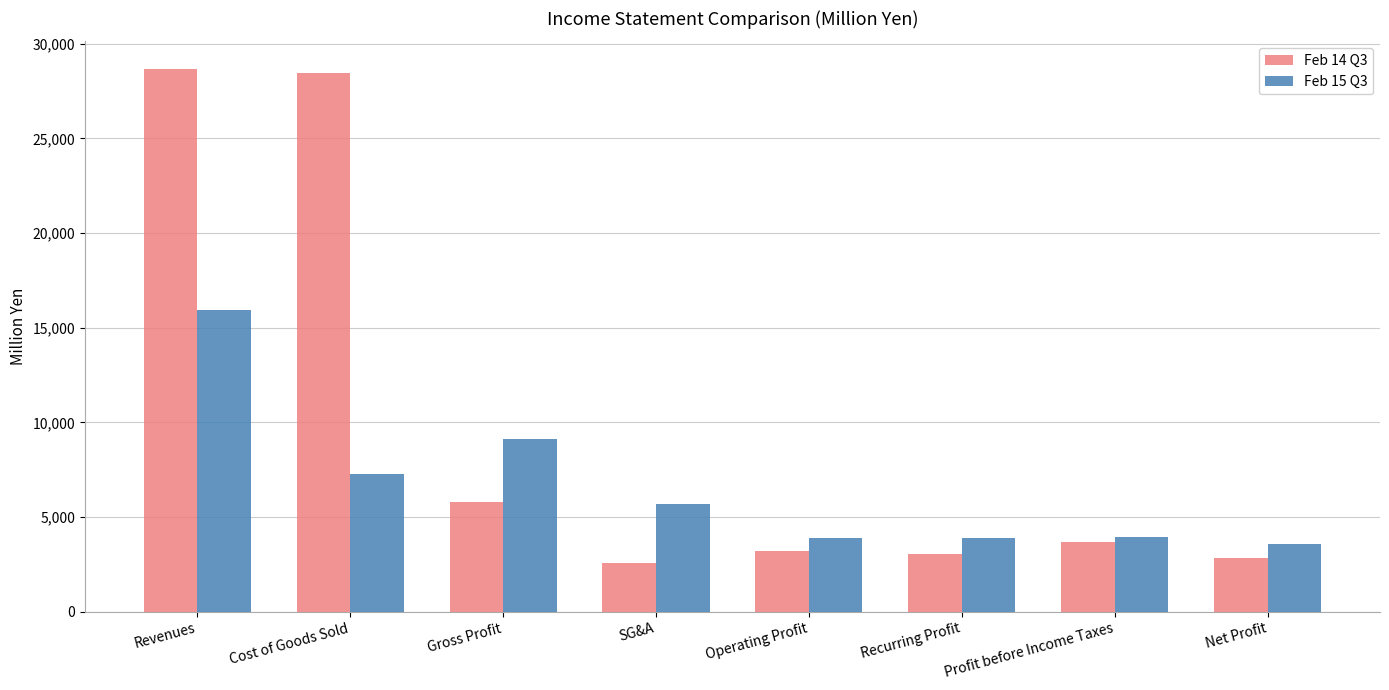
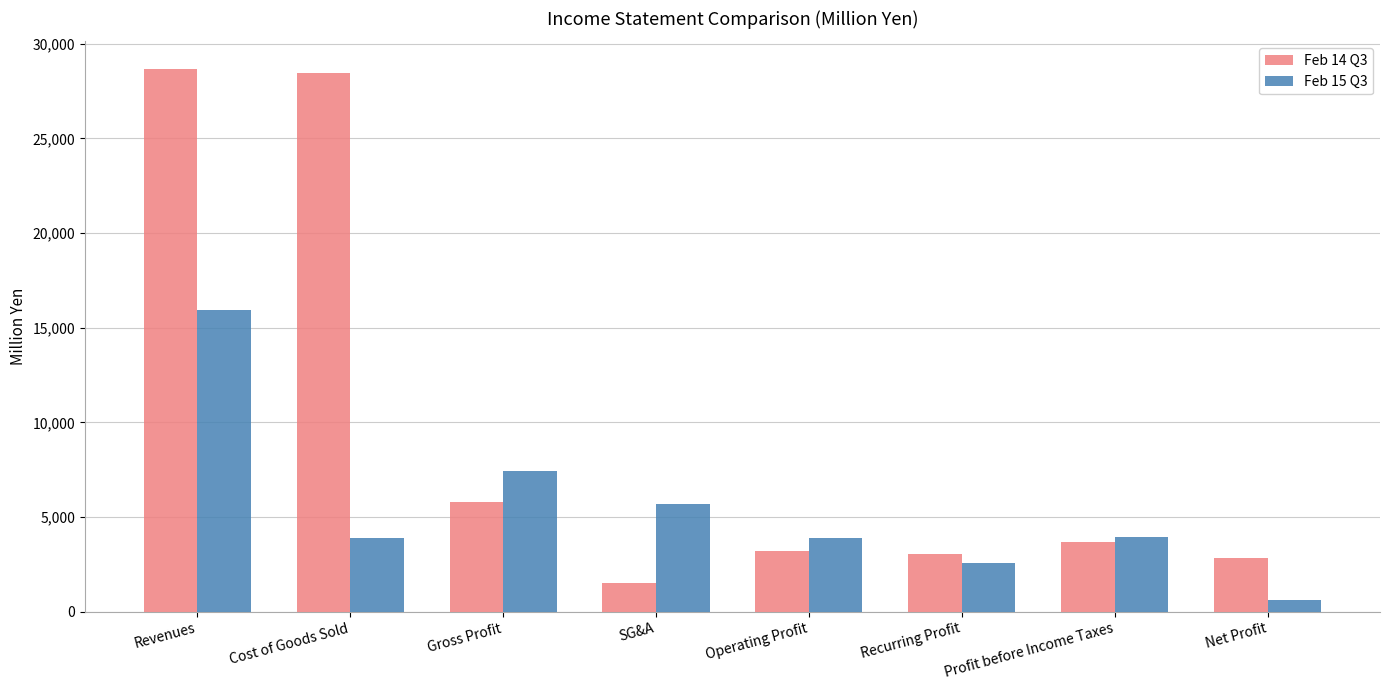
  {
    "Feb 14 Q3": {
      "Revenues": "28,700",
      "Cost of Goods Sold": "28,500",
      "Gross Profit": "5,800",
-     "SG&A": "2,600",
+     "SG&A": "1,500",
      "Operating Profit": "3,200",
      "Recurring Profit": "3,100",
      "Profit before Income Taxes": "3,700",
      "Net Profit": "2,800"
    },
    "Feb 15 Q3": {
      "Revenues": "15,900",
-     "Cost of Goods Sold": "7,300",
-     "Gross Profit": "9,100",
+     "Cost of Goods Sold": "3,900",
+     "Gross Profit": "7,500",
      "SG&A": "5,700",
      "Operating Profit": "3,900",
-     "Recurring Profit": "3,900",
+     "Recurring Profit": "2,600",
      "Profit before Income Taxes": "3,900",
-     "Net Profit": "3,600"
+     "Net Profit": "600"
    }
  }
